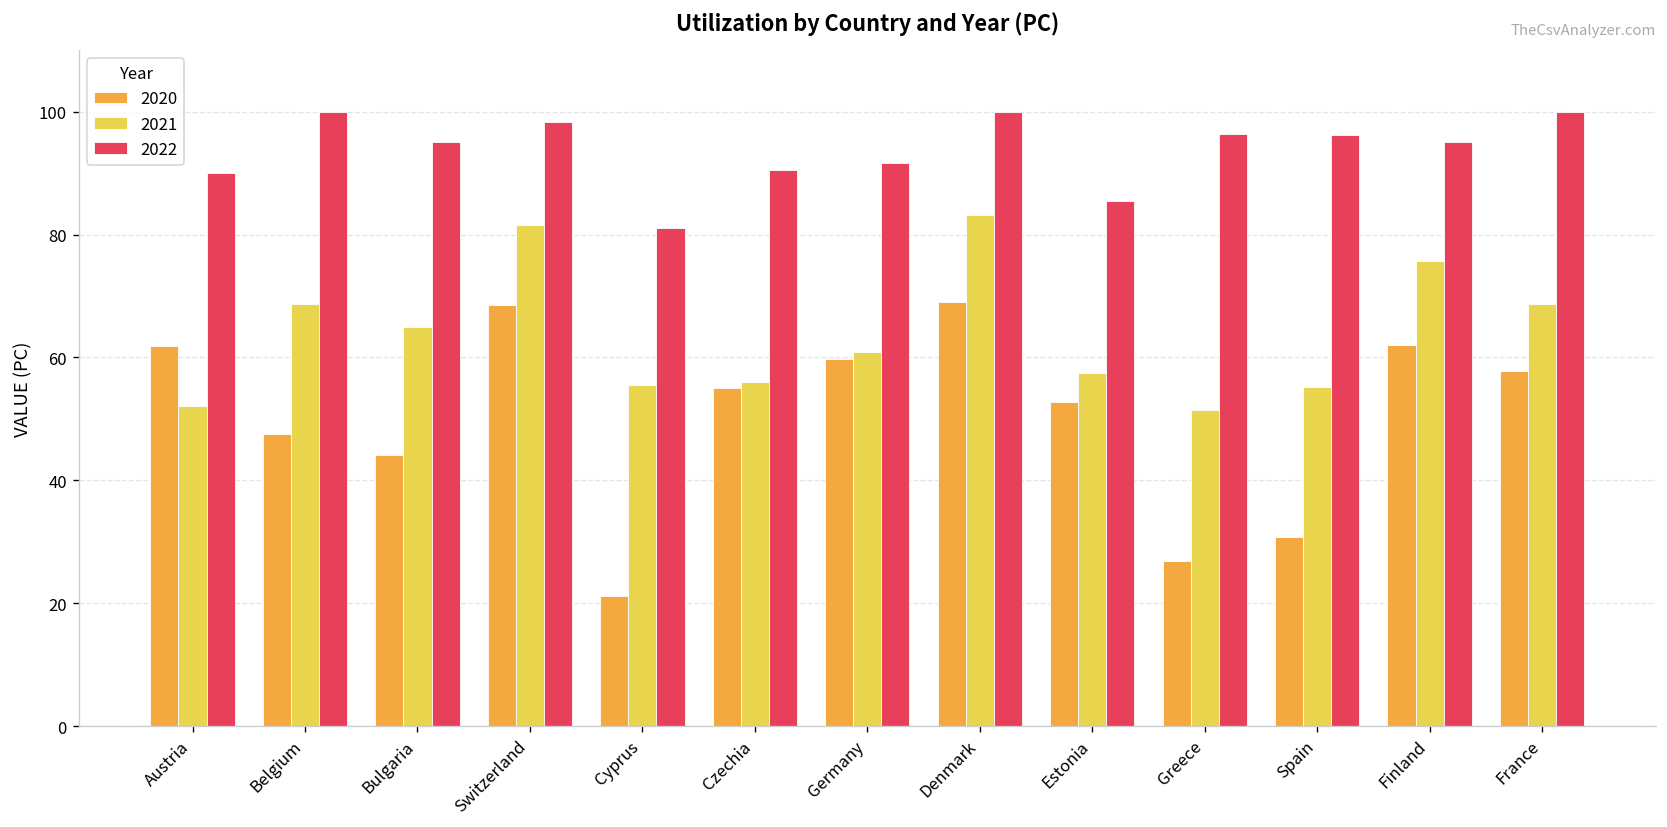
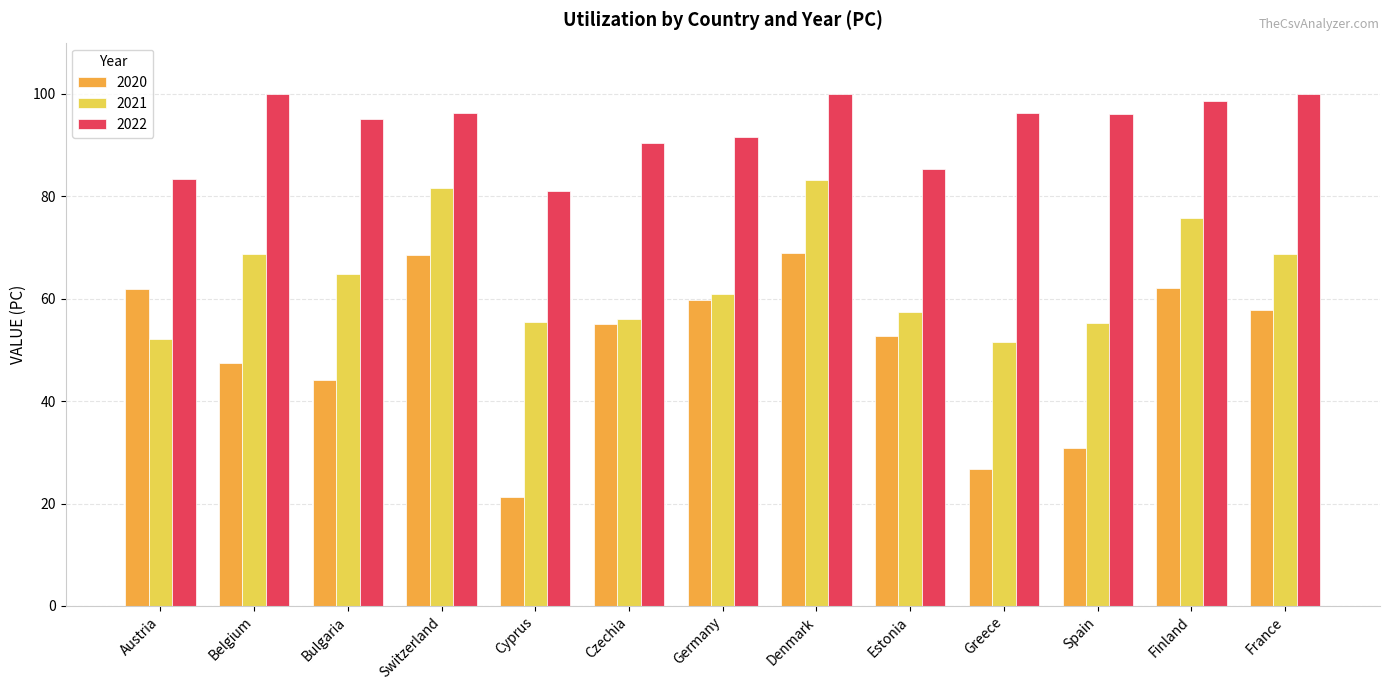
  {
    "2022": {
-     "Austria": 90,
+     "Austria": 83,
      "Belgium": 100,
      "Bulgaria": 95,
-     "Switzerland": 98,
+     "Switzerland": 96,
      "Cyprus": 81,
      "Czechia": 90,
      "Germany": 92,
      "Denmark": 100,
      "Estonia": 85,
      "Greece": 96,
      "Spain": 96,
-     "Finland": 95,
+     "Finland": 99,
      "France": 100
    }
  }
